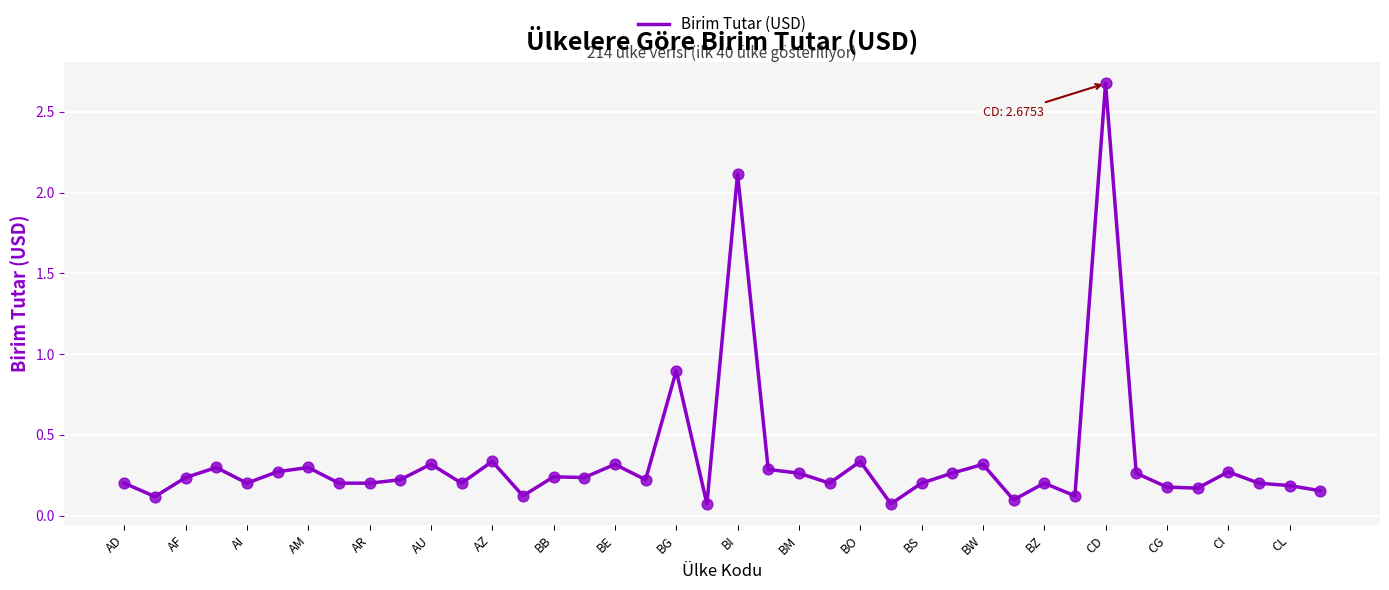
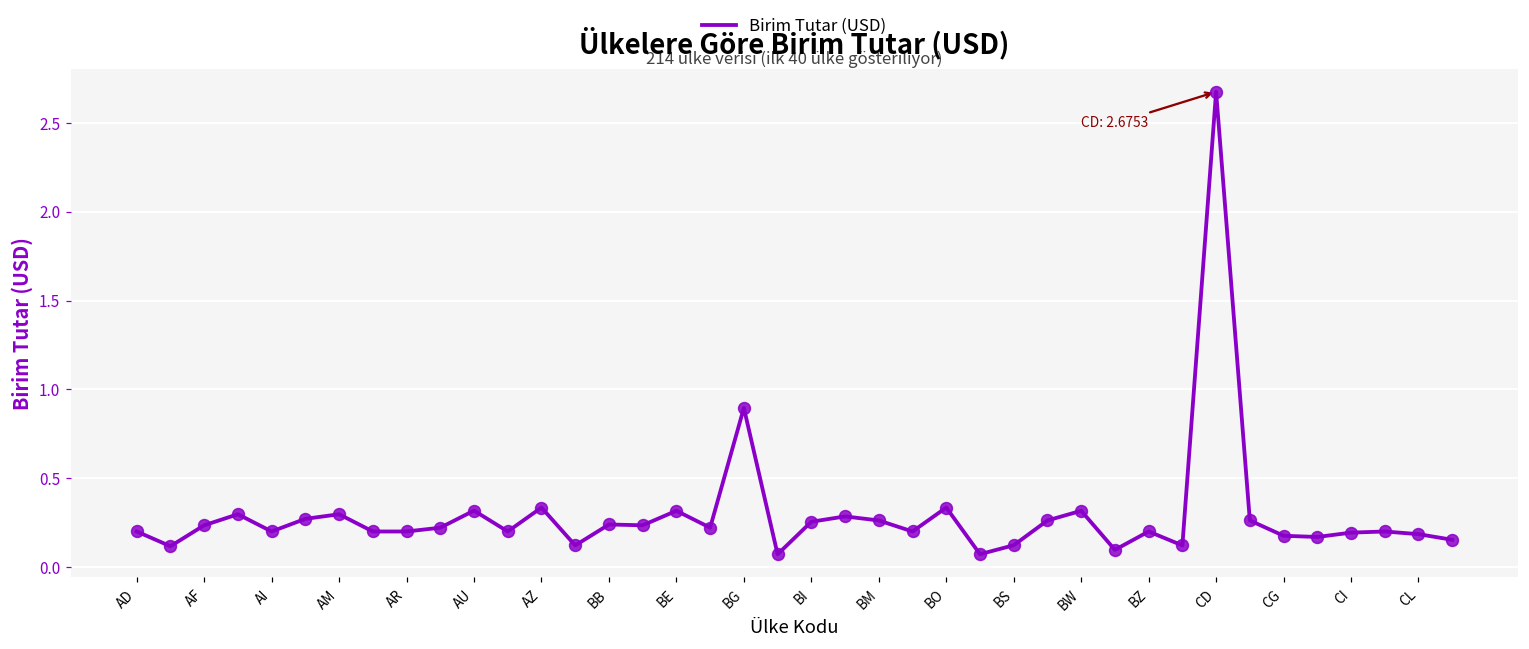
  {
    "AD": 0.20,
    "AF": 0.24,
    "AI": 0.20,
    "AM": 0.30,
    "AR": 0.20,
    "AU": 0.32,
    "AZ": 0.34,
    "BB": 0.24,
    "BE": 0.32,
    "BG": 0.90,
-   "BI": 2.11,
+   "BI": 0.26,
    "BM": 0.26,
    "BO": 0.34,
-   "BS": 0.20,
+   "BS": 0.12,
    "BW": 0.32,
    "BZ": 0.20,
    "CG": 0.18,
-   "CI": 0.27,
+   "CI": 0.19,
    "CL": 0.19
  }
